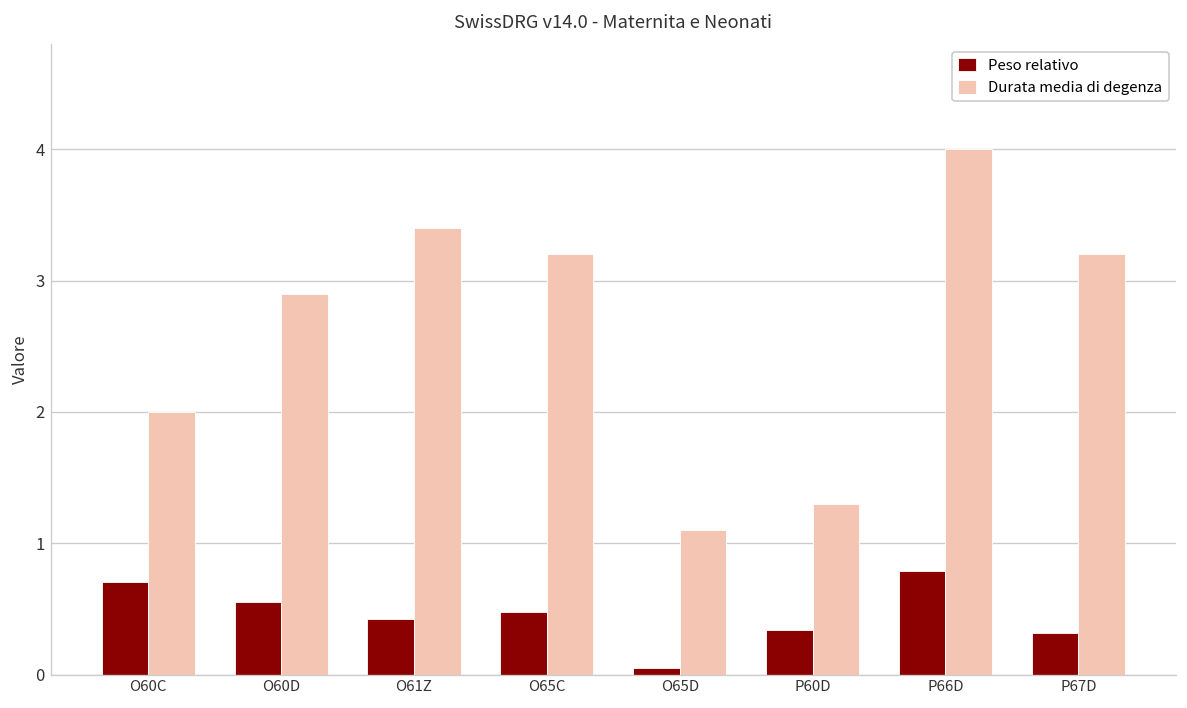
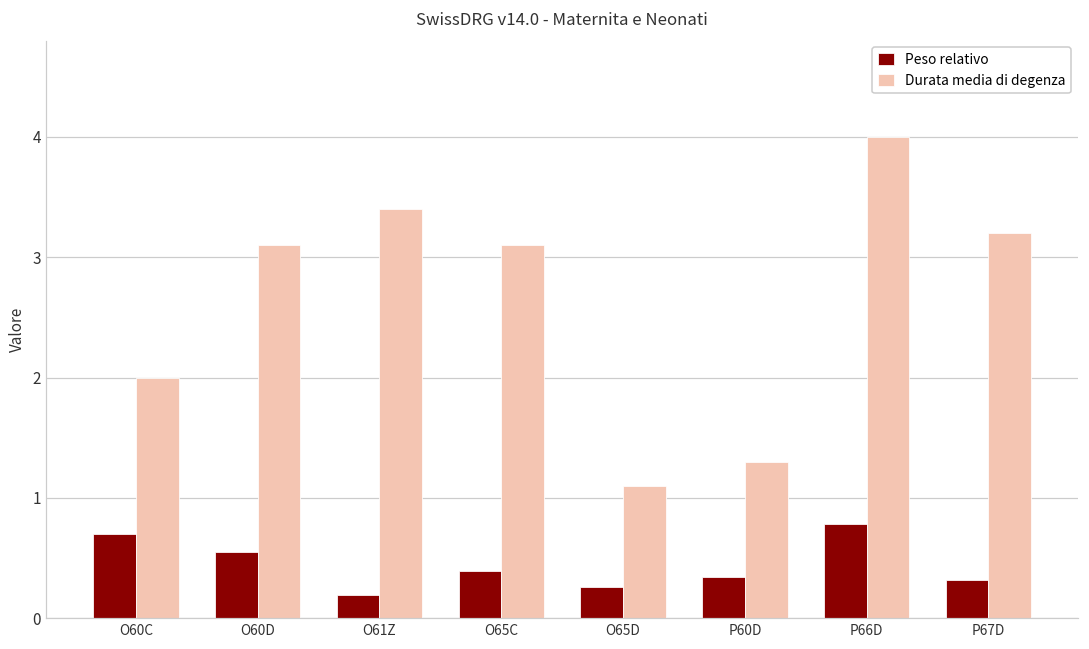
  {
    "Peso relativo": {
      "O60C": 0.70,
      "O60D": 0.55,
-     "O61Z": 0.42,
-     "O65C": 0.47,
-     "O65D": 0.05,
+     "O61Z": 0.19,
+     "O65C": 0.40,
+     "O65D": 0.26,
      "P60D": 0.34,
      "P66D": 0.79,
      "P67D": 0.32
    },
    "Durata media di degenza": {
      "O60C": 2.0,
-     "O60D": 2.9,
+     "O60D": 3.1,
      "O61Z": 3.4,
-     "O65C": 3.2,
+     "O65C": 3.1,
      "O65D": 1.1,
      "P60D": 1.3,
      "P66D": 4.0,
      "P67D": 3.2
    }
  }
